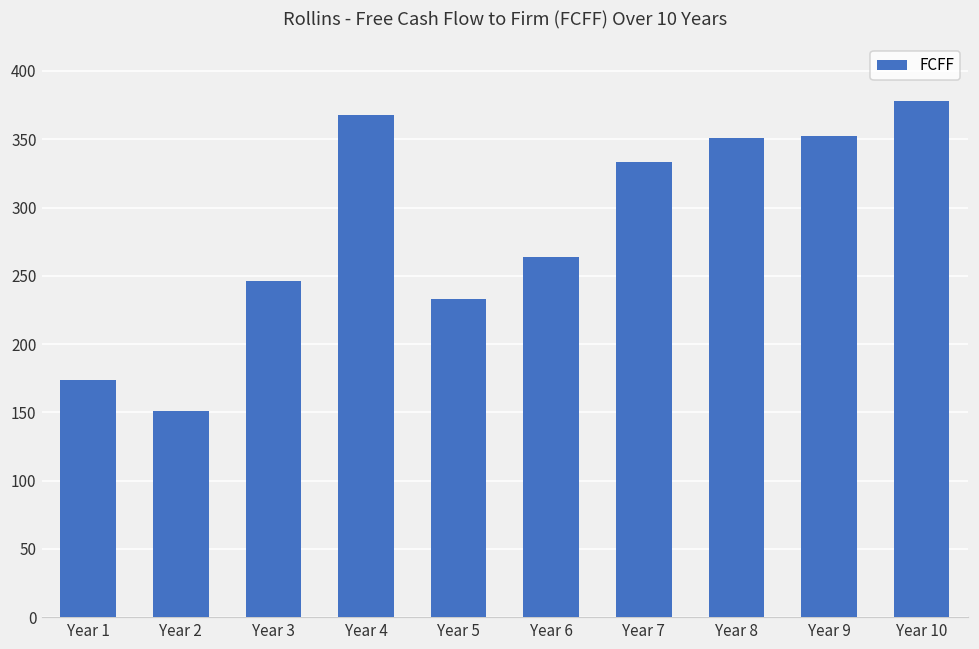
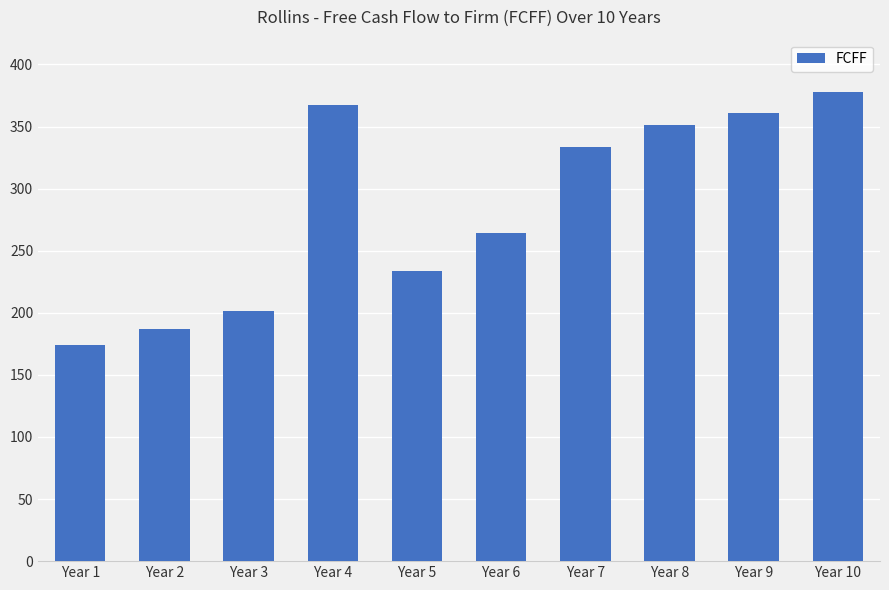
  {
    "Year 1": 174,
-   "Year 2": 151,
-   "Year 3": 246,
+   "Year 2": 187,
+   "Year 3": 201,
    "Year 4": 368,
    "Year 5": 233,
    "Year 6": 264,
    "Year 7": 333,
    "Year 8": 351,
-   "Year 9": 352,
+   "Year 9": 361,
    "Year 10": 378
  }
